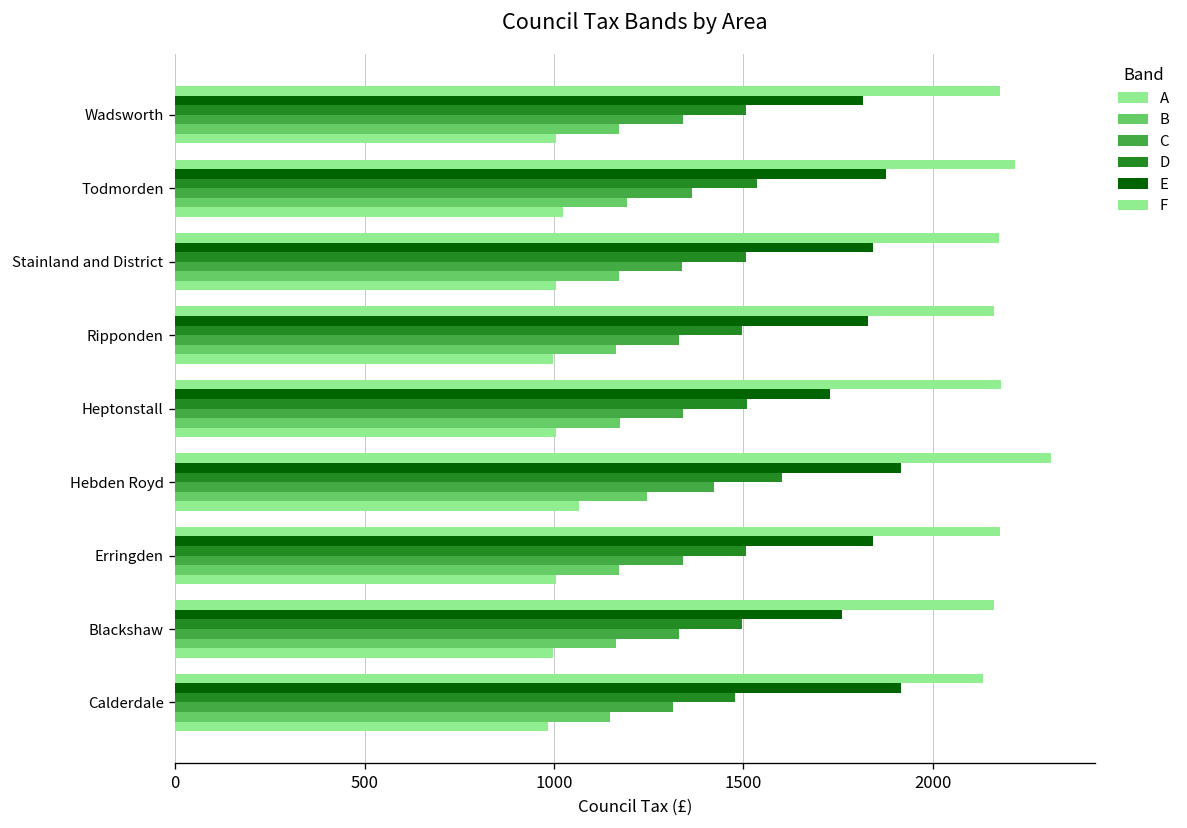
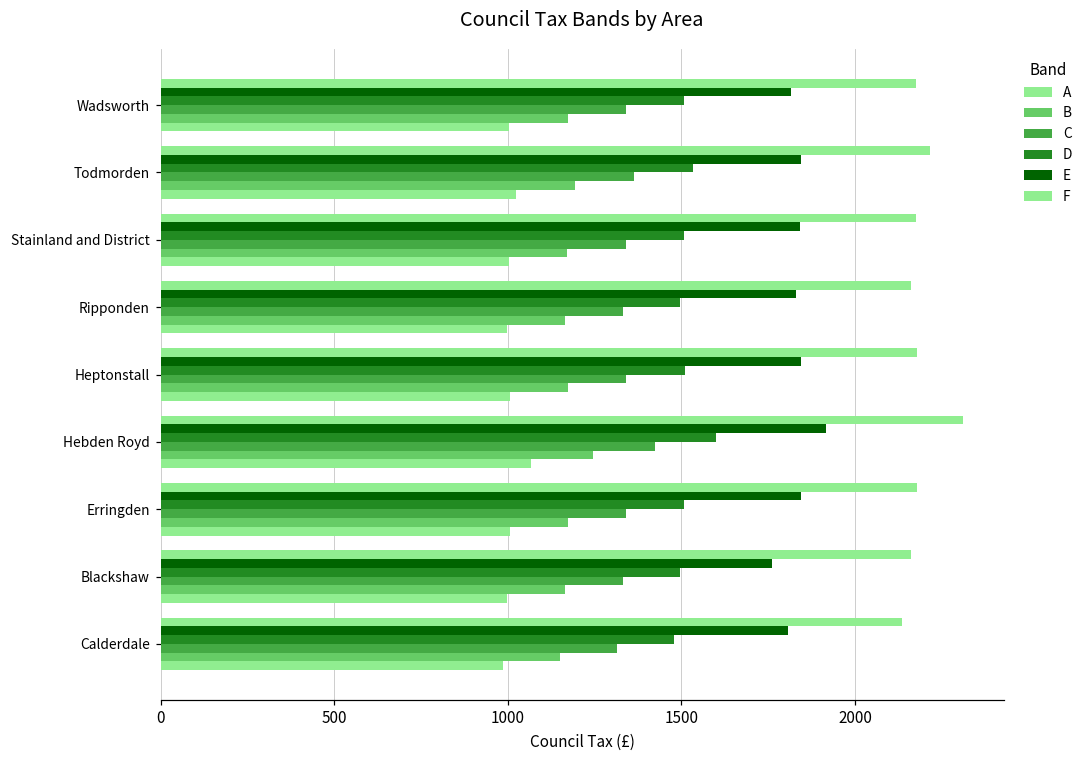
  {
    "E": {
      "Wadsworth": 1820,
-     "Todmorden": 1880,
+     "Todmorden": 1840,
      "Stainland and District": 1840,
      "Ripponden": 1830,
-     "Heptonstall": 1730,
+     "Heptonstall": 1840,
      "Hebden Royd": 1920,
      "Erringden": 1840,
      "Blackshaw": 1760,
-     "Calderdale": 1920
+     "Calderdale": 1810
    }
  }
